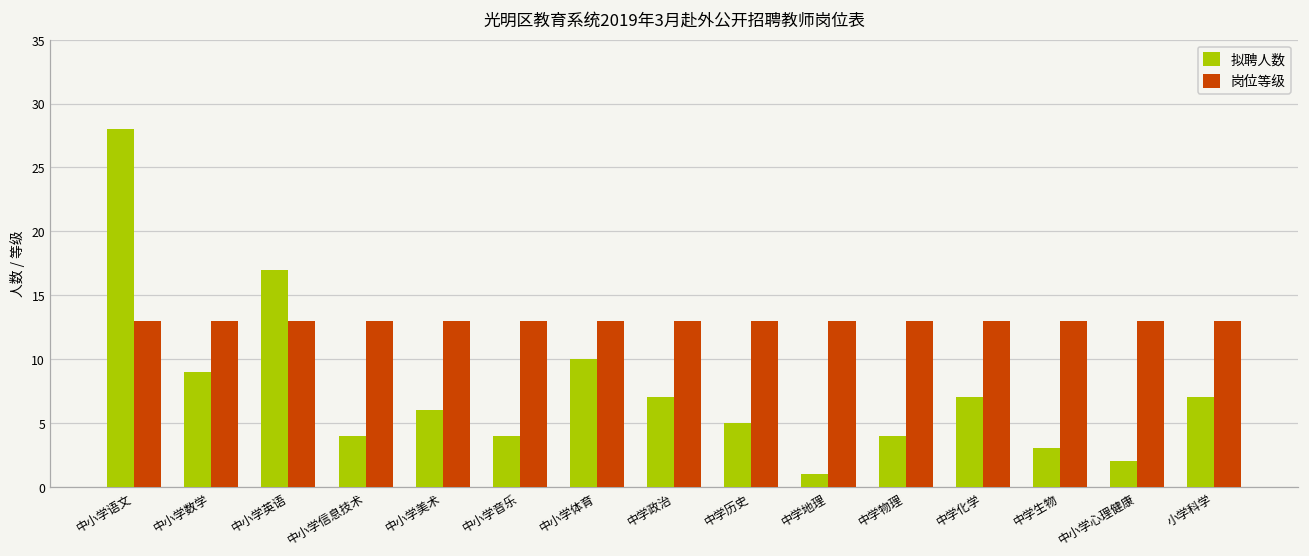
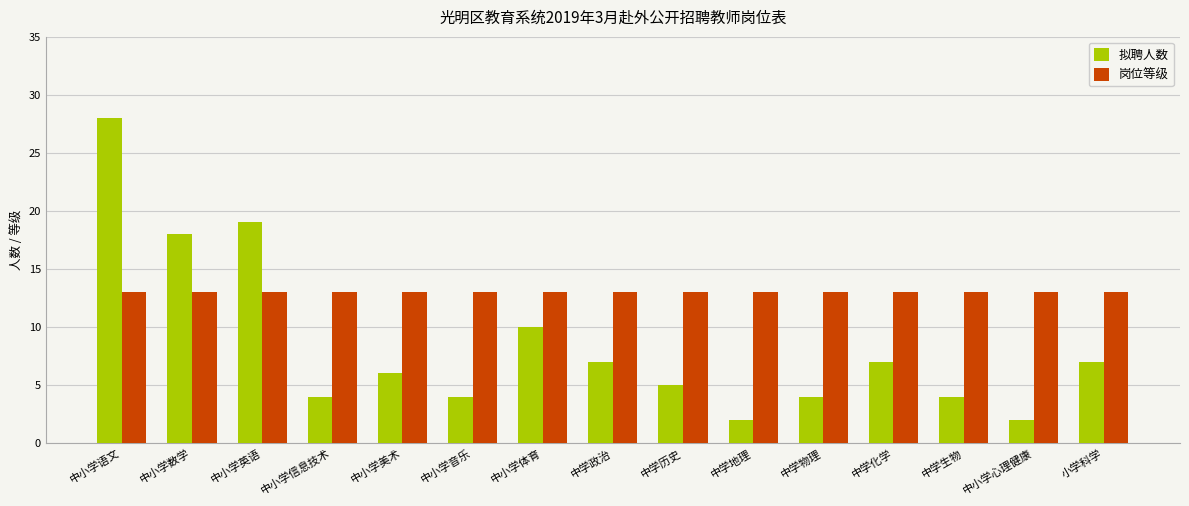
  {
    "拟聘人数": {
      "中小学语文": 28,
-     "中小学数学": 9,
-     "中小学英语": 17,
+     "中小学数学": 18,
+     "中小学英语": 19,
      "中小学信息技术": 4,
      "中小学美术": 6,
      "中小学音乐": 4,
      "中小学体育": 10,
      "中学政治": 7,
      "中学历史": 5,
-     "中学地理": 1,
+     "中学地理": 2,
      "中学物理": 4,
      "中学化学": 7,
-     "中学生物": 3,
+     "中学生物": 4,
      "中小学心理健康": 2,
      "小学科学": 7
    },
    "岗位等级": {
      "中小学语文": 13,
      "中小学数学": 13,
      "中小学英语": 13,
      "中小学信息技术": 13,
      "中小学美术": 13,
      "中小学音乐": 13,
      "中小学体育": 13,
      "中学政治": 13,
      "中学历史": 13,
      "中学地理": 13,
      "中学物理": 13,
      "中学化学": 13,
      "中学生物": 13,
      "中小学心理健康": 13,
      "小学科学": 13
    }
  }
